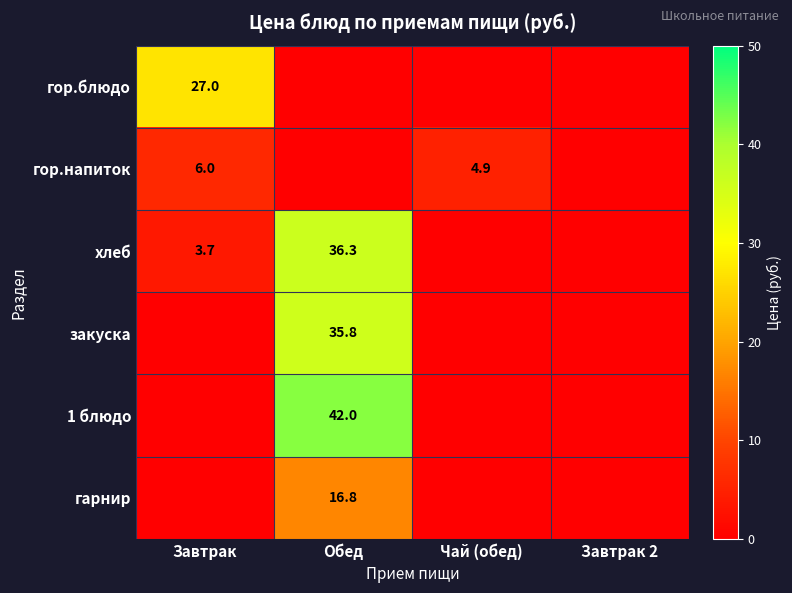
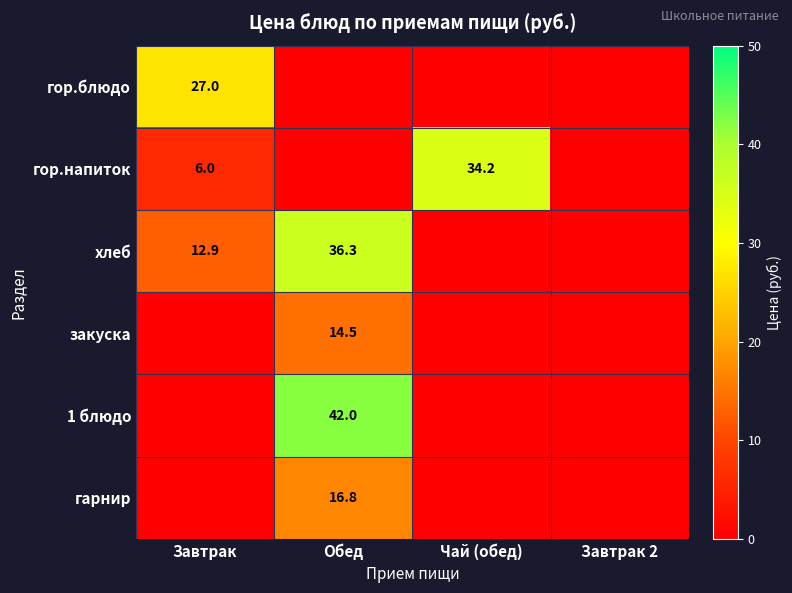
  {
    "гор.блюдо": {
      "Завтрак": 27.0
    },
    "гор.напиток": {
      "Завтрак": 6.0,
-     "Чай (обед)": 4.9
+     "Чай (обед)": 34.2
    },
    "хлеб": {
-     "Завтрак": 3.7,
+     "Завтрак": 12.9,
      "Обед": 36.3
    },
    "закуска": {
-     "Обед": 35.8
+     "Обед": 14.5
    },
    "1 блюдо": {
      "Обед": 42.0
    },
    "гарнир": {
      "Обед": 16.8
    }
  }
